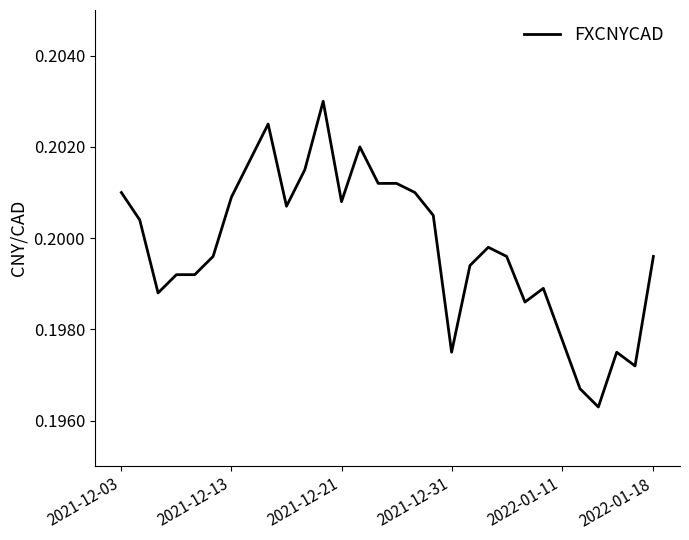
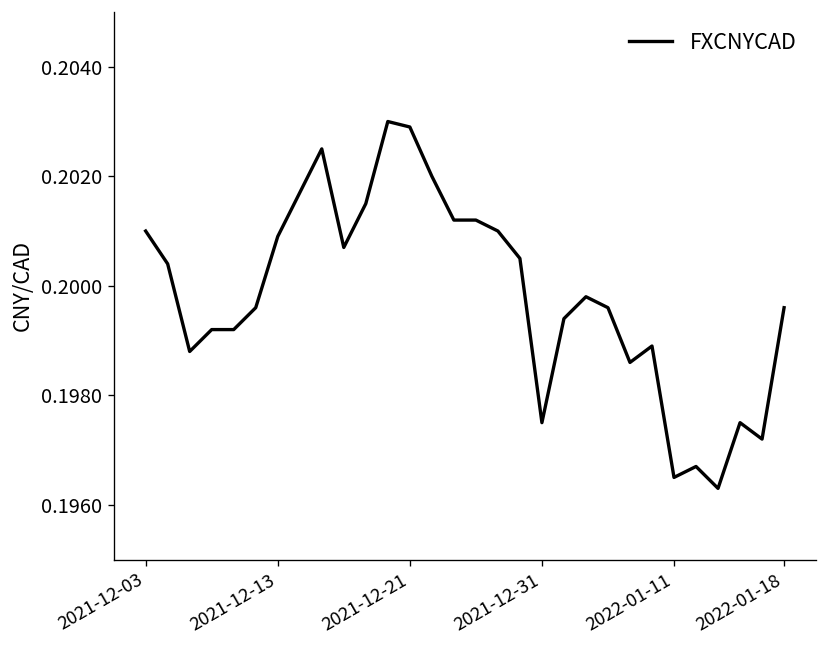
  {
    "2021-12-03": 0.2010,
    "2021-12-13": 0.2009,
-   "2021-12-21": 0.2008,
+   "2021-12-21": 0.2029,
    "2021-12-31": 0.1975,
-   "2022-01-11": 0.1978,
+   "2022-01-11": 0.1965,
    "2022-01-18": 0.1996
  }
